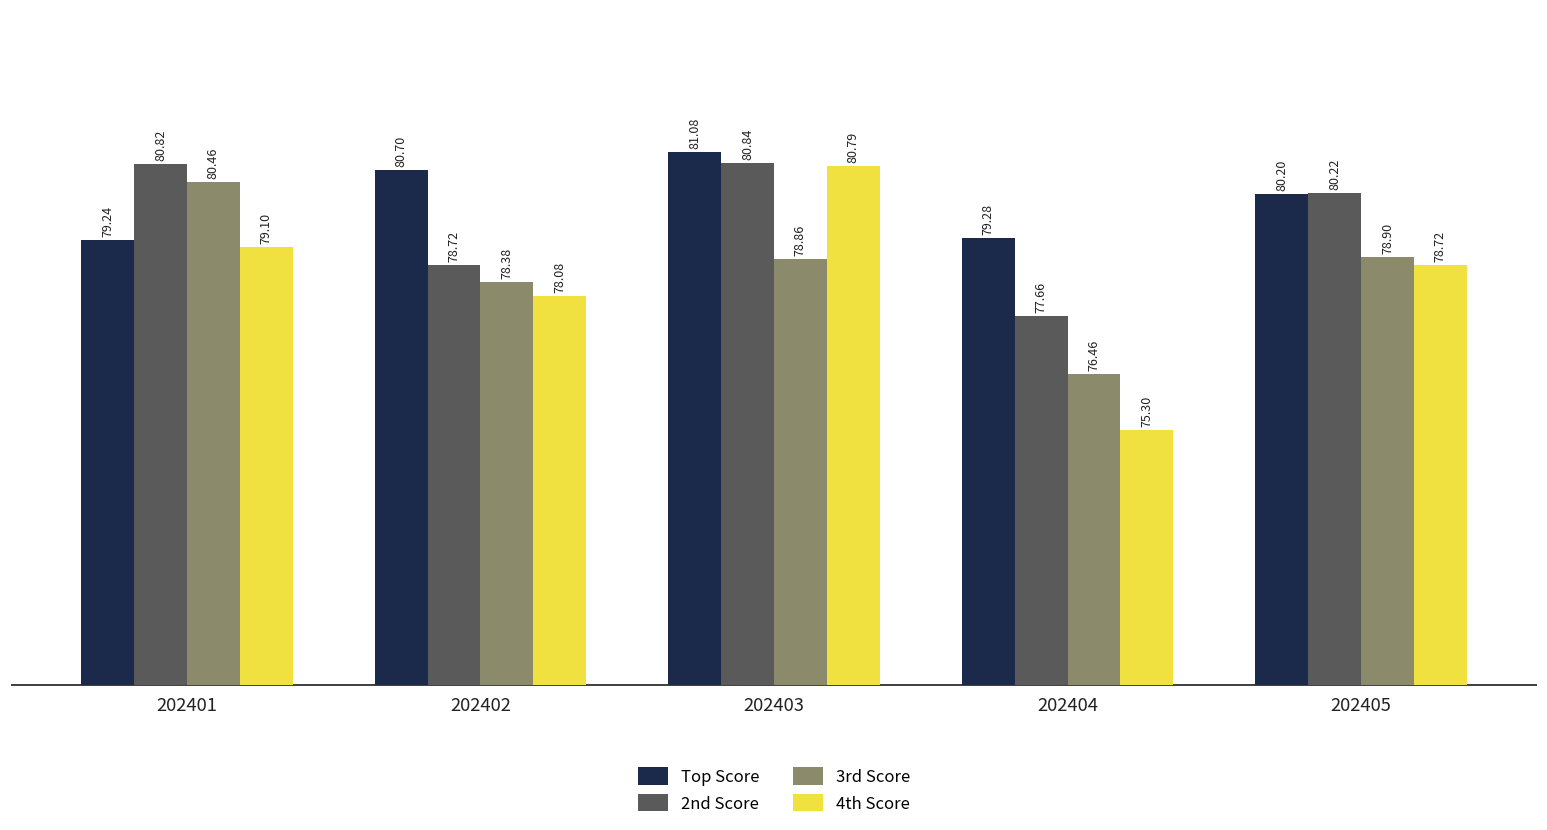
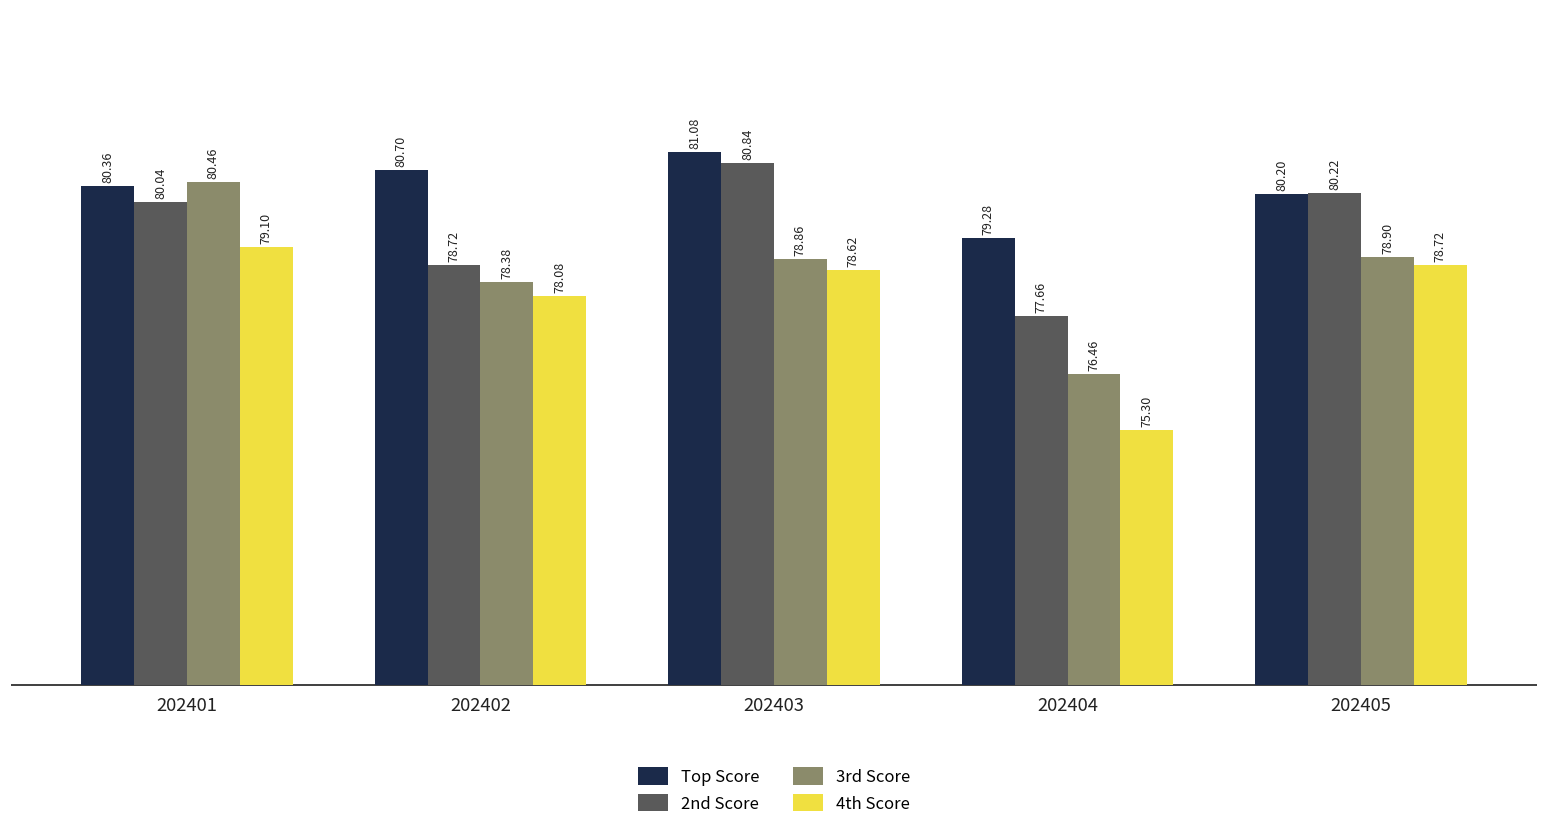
  {
    "Top Score": {
-     "202401": 79.24,
+     "202401": 80.36,
      "202402": 80.70,
      "202403": 81.08,
      "202404": 79.28,
      "202405": 80.20
    },
    "2nd Score": {
-     "202401": 80.82,
+     "202401": 80.04,
      "202402": 78.72,
      "202403": 80.84,
      "202404": 77.66,
      "202405": 80.22
    },
    "3rd Score": {
      "202401": 80.46,
      "202402": 78.38,
      "202403": 78.86,
      "202404": 76.46,
      "202405": 78.90
    },
    "4th Score": {
      "202401": 79.10,
      "202402": 78.08,
-     "202403": 80.79,
+     "202403": 78.62,
      "202404": 75.30,
      "202405": 78.72
    }
  }
